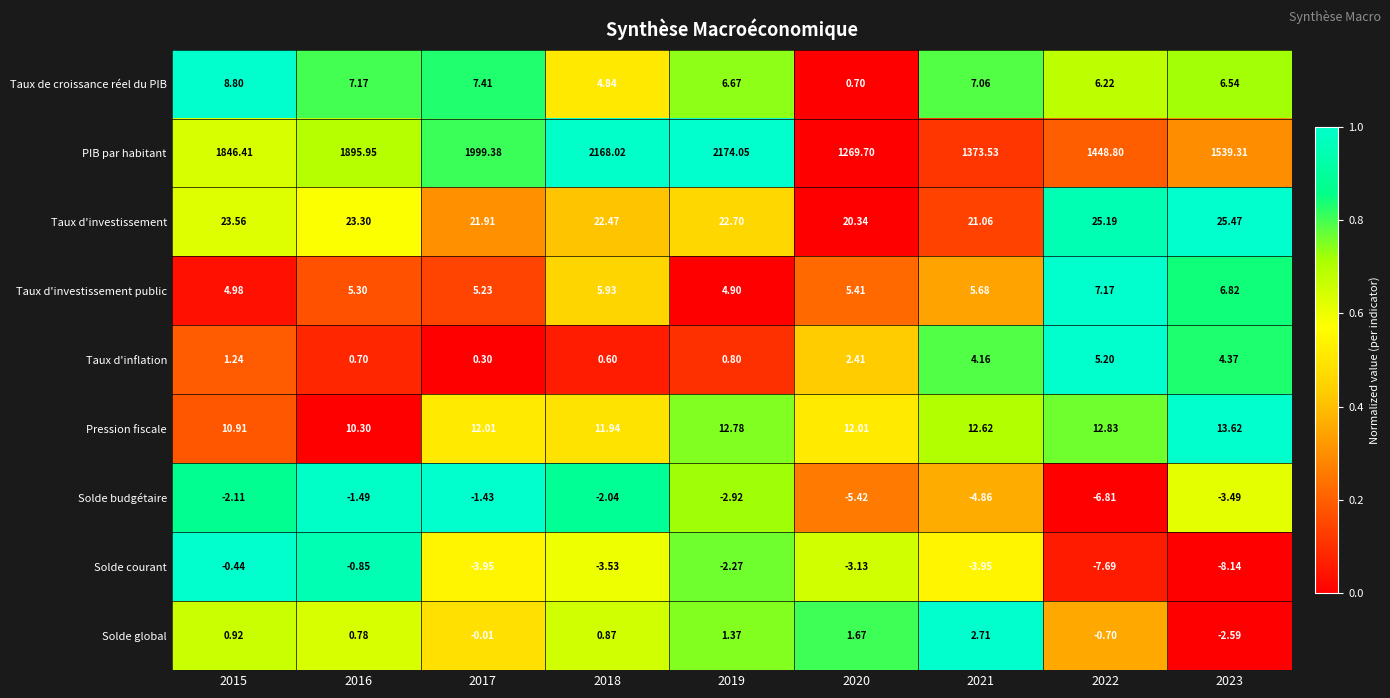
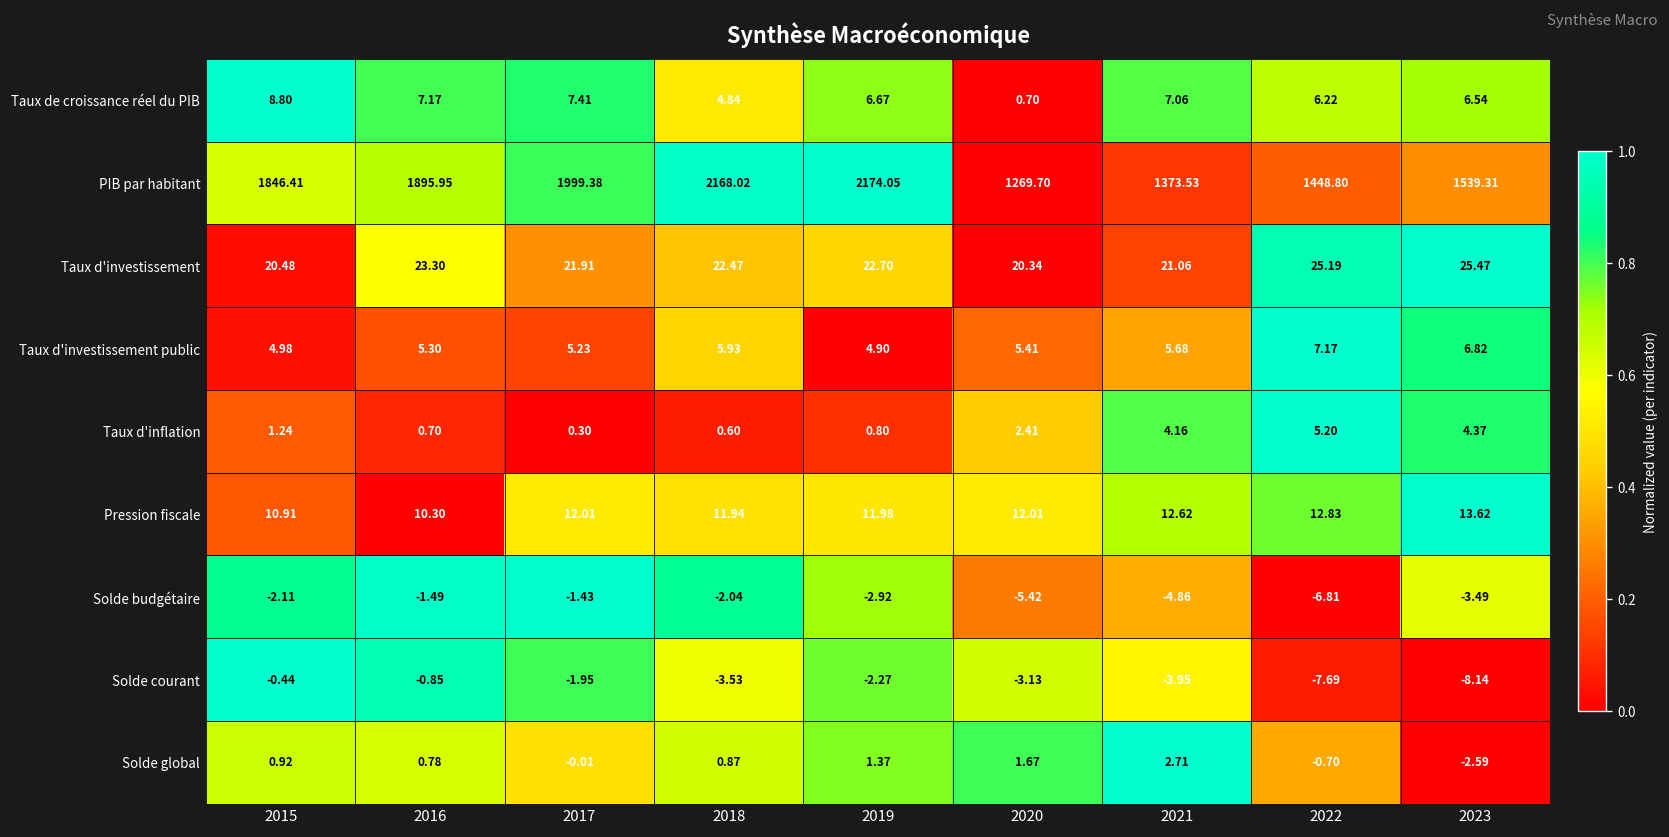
  {
    "Taux de croissance réel du PIB": {
      "2015": 8.80,
      "2016": 7.17,
      "2017": 7.41,
      "2018": 4.84,
      "2019": 6.67,
      "2020": 0.70,
      "2021": 7.06,
      "2022": 6.22,
      "2023": 6.54
    },
    "PIB par habitant": {
      "2015": 1846.41,
      "2016": 1895.95,
      "2017": 1999.38,
      "2018": 2168.02,
      "2019": 2174.05,
      "2020": 1269.70,
      "2021": 1373.53,
      "2022": 1448.80,
      "2023": 1539.31
    },
    "Taux d'investissement": {
-     "2015": 23.56,
+     "2015": 20.48,
      "2016": 23.30,
      "2017": 21.91,
      "2018": 22.47,
      "2019": 22.70,
      "2020": 20.34,
      "2021": 21.06,
      "2022": 25.19,
      "2023": 25.47
    },
    "Taux d'investissement public": {
      "2015": 4.98,
      "2016": 5.30,
      "2017": 5.23,
      "2018": 5.93,
      "2019": 4.90,
      "2020": 5.41,
      "2021": 5.68,
      "2022": 7.17,
      "2023": 6.82
    },
    "Taux d'inflation": {
      "2015": 1.24,
      "2016": 0.70,
      "2017": 0.30,
      "2018": 0.60,
      "2019": 0.80,
      "2020": 2.41,
      "2021": 4.16,
      "2022": 5.20,
      "2023": 4.37
    },
    "Pression fiscale": {
      "2015": 10.91,
      "2016": 10.30,
      "2017": 12.01,
      "2018": 11.94,
-     "2019": 12.78,
+     "2019": 11.98,
      "2020": 12.01,
      "2021": 12.62,
      "2022": 12.83,
      "2023": 13.62
    },
    "Solde budgétaire": {
      "2015": -2.11,
      "2016": -1.49,
      "2017": -1.43,
      "2018": -2.04,
      "2019": -2.92,
      "2020": -5.42,
      "2021": -4.86,
      "2022": -6.81,
      "2023": -3.49
    },
    "Solde courant": {
      "2015": -0.44,
      "2016": -0.85,
-     "2017": -3.95,
+     "2017": -1.95,
      "2018": -3.53,
      "2019": -2.27,
      "2020": -3.13,
      "2021": -3.95,
      "2022": -7.69,
      "2023": -8.14
    },
    "Solde global": {
      "2015": 0.92,
      "2016": 0.78,
      "2017": -0.01,
      "2018": 0.87,
      "2019": 1.37,
      "2020": 1.67,
      "2021": 2.71,
      "2022": -0.70,
      "2023": -2.59
    }
  }
